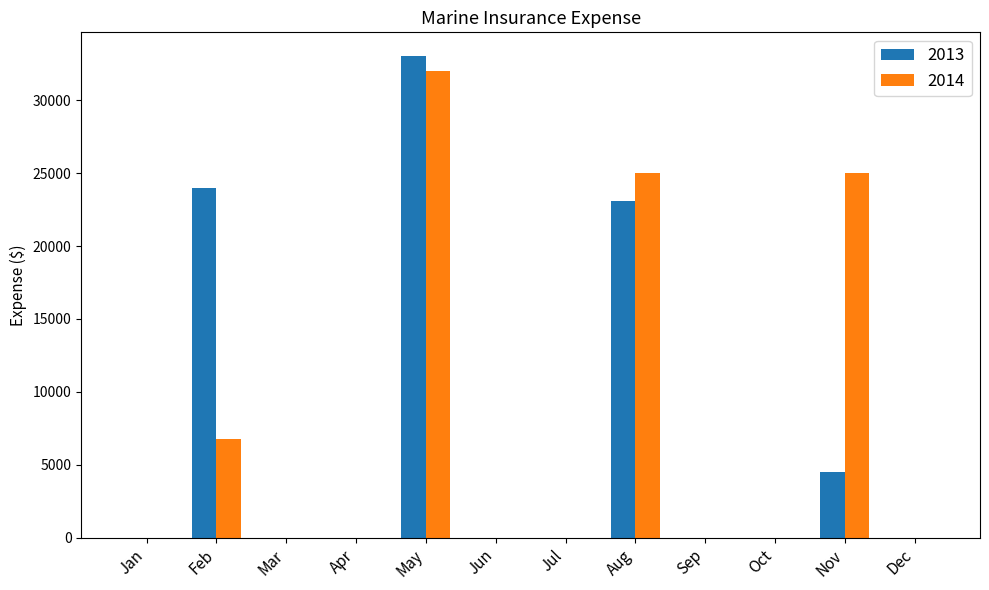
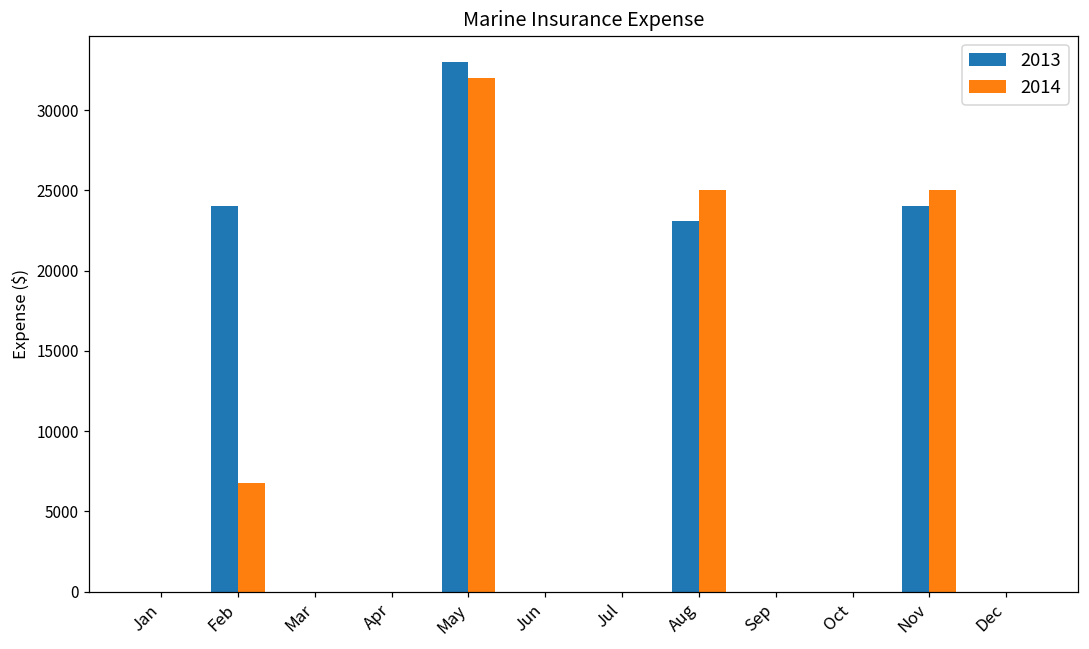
  {
    "2013": {
      "Jan": 0,
      "Feb": 24000,
      "Mar": 0,
      "Apr": 0,
      "May": 33000,
      "Jun": 0,
      "Jul": 0,
      "Aug": 23100,
      "Sep": 0,
      "Oct": 0,
-     "Nov": 4500,
+     "Nov": 24000,
      "Dec": 0
    },
    "2014": {
      "Jan": 0,
      "Feb": 6800,
      "Mar": 0,
      "Apr": 0,
      "May": 32000,
      "Jun": 0,
      "Jul": 0,
      "Aug": 25000,
      "Sep": 0,
      "Oct": 0,
      "Nov": 25000,
      "Dec": 0
    }
  }
